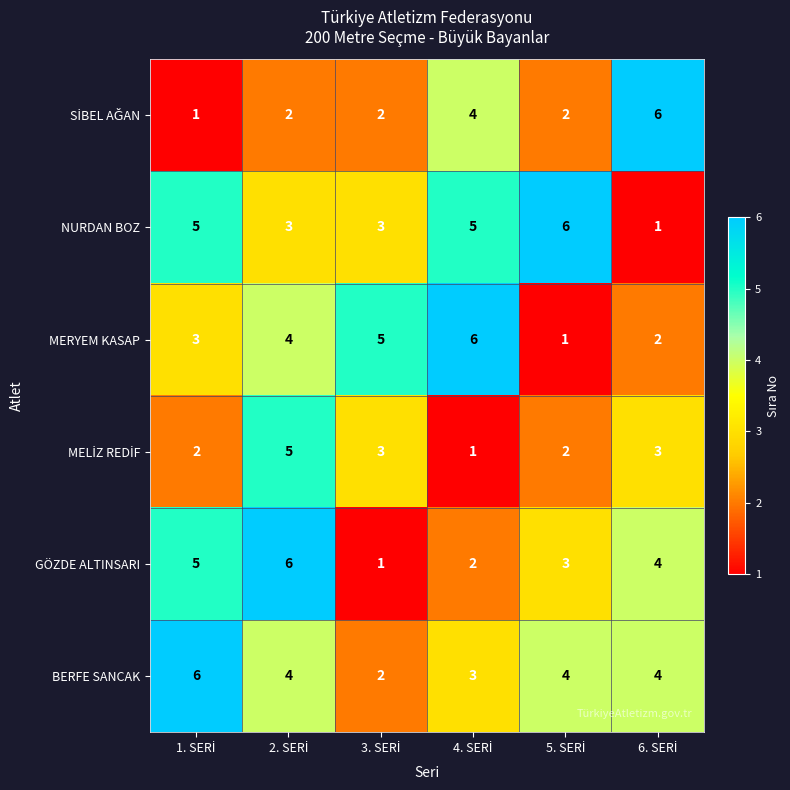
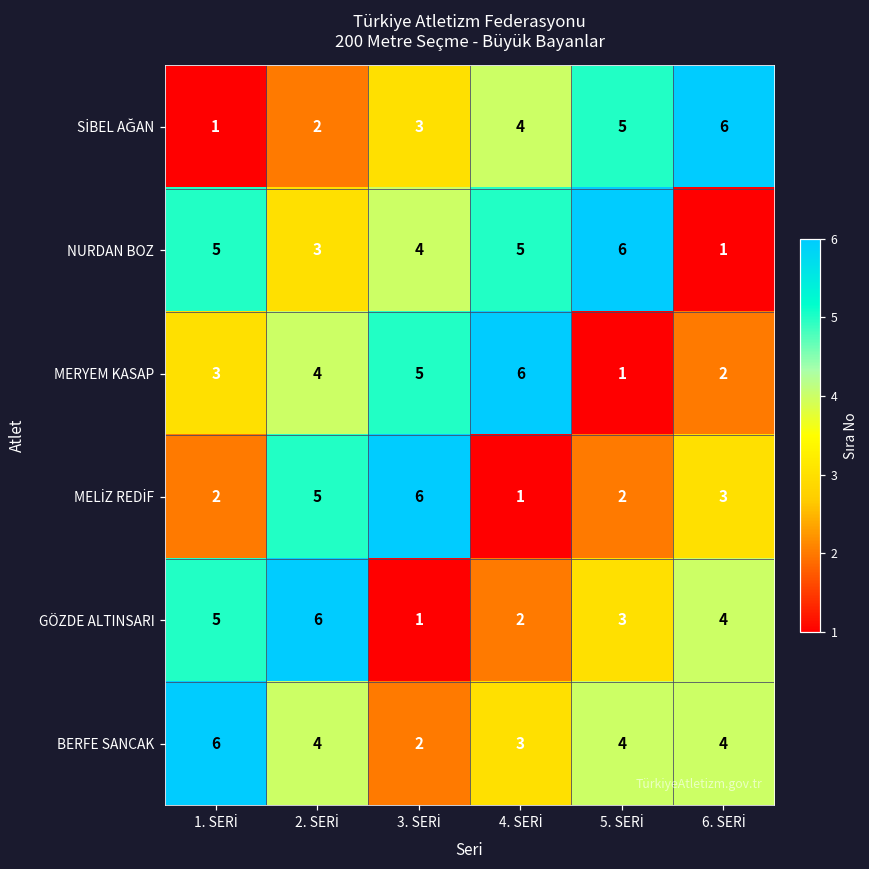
  {
    "SİBEL AĞAN": {
      "1. SERİ": 1,
      "2. SERİ": 2,
-     "3. SERİ": 2,
+     "3. SERİ": 3,
      "4. SERİ": 4,
-     "5. SERİ": 2,
+     "5. SERİ": 5,
      "6. SERİ": 6
    },
    "NURDAN BOZ": {
      "1. SERİ": 5,
      "2. SERİ": 3,
-     "3. SERİ": 3,
+     "3. SERİ": 4,
      "4. SERİ": 5,
      "5. SERİ": 6,
      "6. SERİ": 1
    },
    "MERYEM KASAP": {
      "1. SERİ": 3,
      "2. SERİ": 4,
      "3. SERİ": 5,
      "4. SERİ": 6,
      "5. SERİ": 1,
      "6. SERİ": 2
    },
    "MELİZ REDİF": {
      "1. SERİ": 2,
      "2. SERİ": 5,
-     "3. SERİ": 3,
+     "3. SERİ": 6,
      "4. SERİ": 1,
      "5. SERİ": 2,
      "6. SERİ": 3
    },
    "GÖZDE ALTINSARI": {
      "1. SERİ": 5,
      "2. SERİ": 6,
      "3. SERİ": 1,
      "4. SERİ": 2,
      "5. SERİ": 3,
      "6. SERİ": 4
    },
    "BERFE SANCAK": {
      "1. SERİ": 6,
      "2. SERİ": 4,
      "3. SERİ": 2,
      "4. SERİ": 3,
      "5. SERİ": 4
    }
  }
